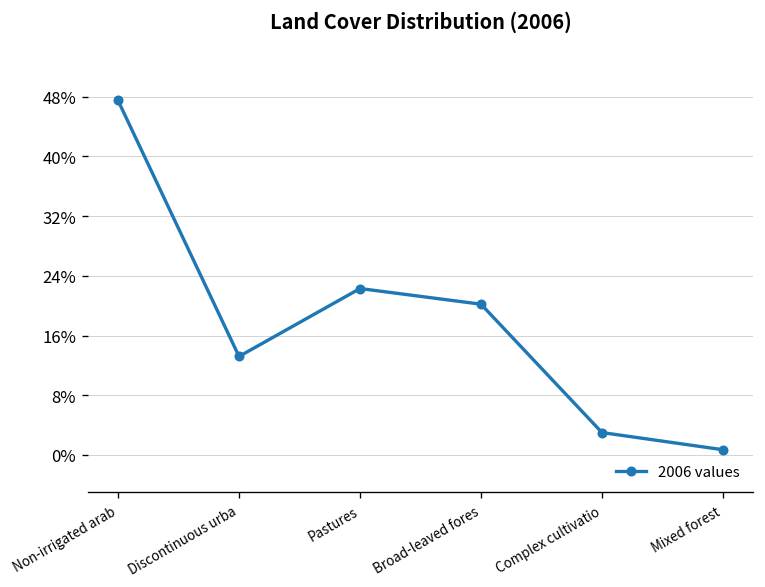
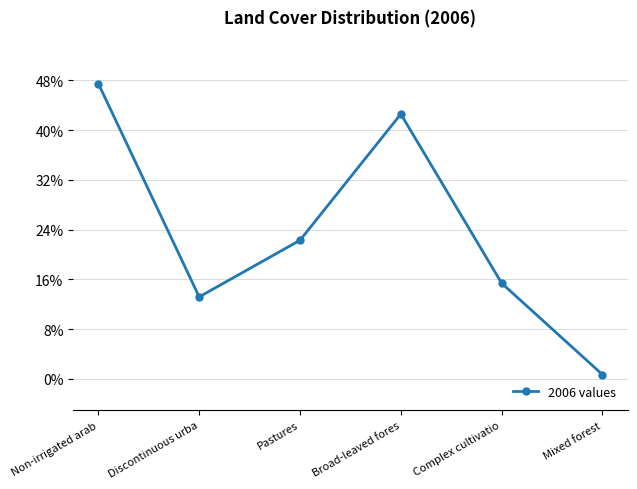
  {
    "Non-irrigated arab": "48%",
    "Discontinuous urba": "13%",
    "Pastures": "22%",
-   "Broad-leaved fores": "20%",
-   "Complex cultivatio": "3%",
+   "Broad-leaved fores": "43%",
+   "Complex cultivatio": "15%",
    "Mixed forest": "1%"
  }
